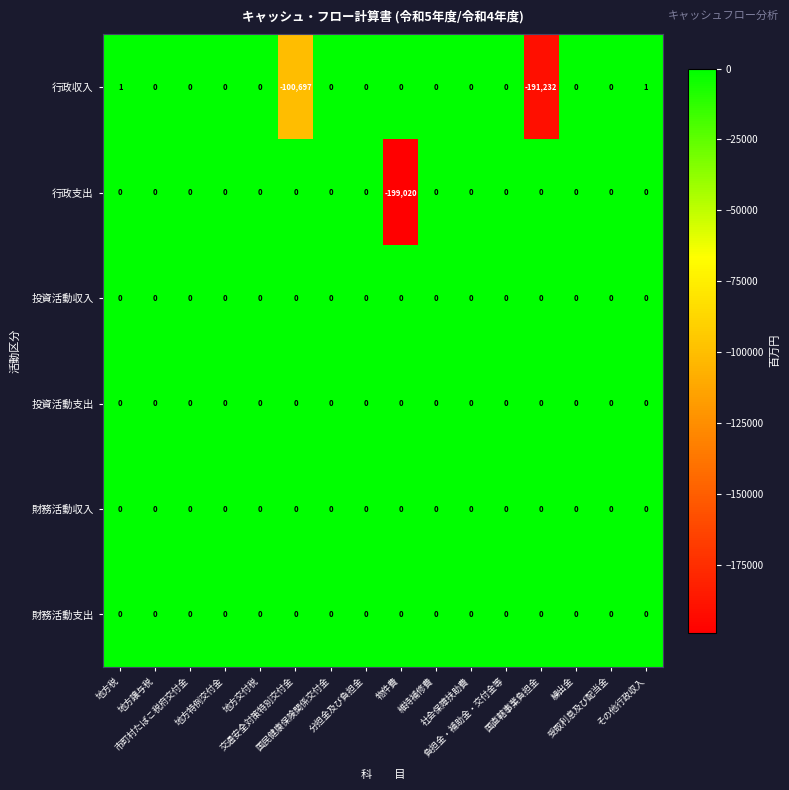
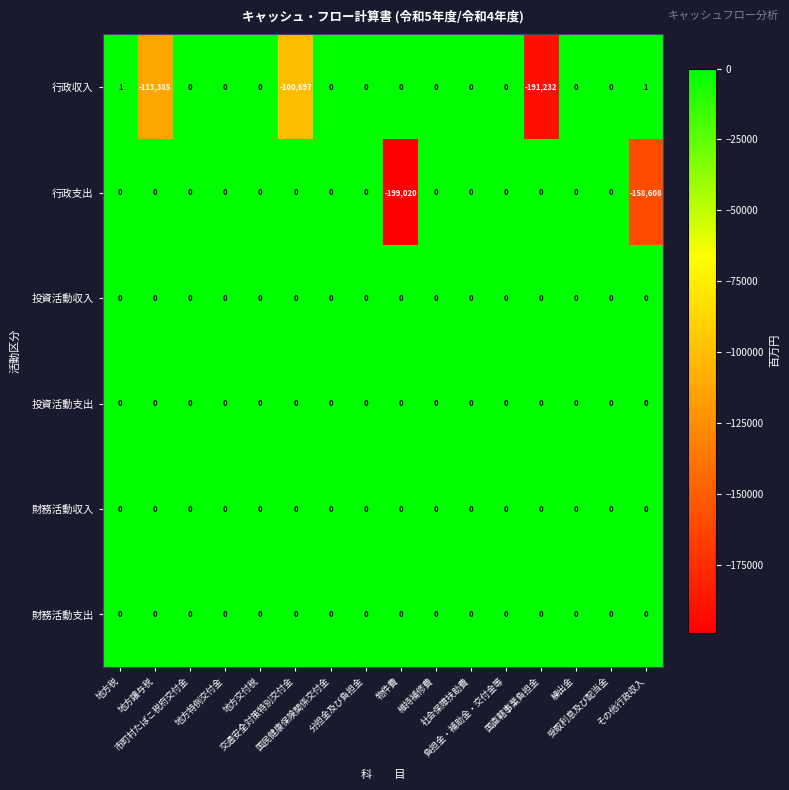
  {
    "行政収入": {
      "地方税": "1",
-     "地方譲与税": "0",
+     "地方譲与税": "-113,385",
      "市町村たばこ税府交付金": "0",
      "地方特例交付金": "0",
      "地方交付税": "0",
      "交通安全対策特別交付金": "-100,697",
      "国民健康保険関係交付金": "0",
      "分担金及び負担金": "0",
      "物件費": "0",
      "維持補修費": "0",
      "社会保障扶助費": "0",
      "負担金・補助金・交付金等": "0",
      "国直轄事業負担金": "-191,232",
      "繰出金": "0",
      "受取利息及び配当金": "0",
      "その他行政収入": "1"
    },
    "行政支出": {
      "地方税": "0",
      "地方譲与税": "0",
      "市町村たばこ税府交付金": "0",
      "地方特例交付金": "0",
      "地方交付税": "0",
      "交通安全対策特別交付金": "0",
      "国民健康保険関係交付金": "0",
      "分担金及び負担金": "0",
      "物件費": "-199,020",
      "維持補修費": "0",
      "社会保障扶助費": "0",
      "負担金・補助金・交付金等": "0",
      "国直轄事業負担金": "0",
      "繰出金": "0",
      "受取利息及び配当金": "0",
-     "その他行政収入": "0"
+     "その他行政収入": "-158,608"
    },
    "投資活動収入": {
      "地方税": "0",
      "地方譲与税": "0",
      "市町村たばこ税府交付金": "0",
      "地方特例交付金": "0",
      "地方交付税": "0",
      "交通安全対策特別交付金": "0",
      "国民健康保険関係交付金": "0",
      "分担金及び負担金": "0",
      "物件費": "0",
      "維持補修費": "0",
      "社会保障扶助費": "0",
      "負担金・補助金・交付金等": "0",
      "国直轄事業負担金": "0",
      "繰出金": "0",
      "受取利息及び配当金": "0",
      "その他行政収入": "0"
    },
    "投資活動支出": {
      "地方税": "0",
      "地方譲与税": "0",
      "市町村たばこ税府交付金": "0",
      "地方特例交付金": "0",
      "地方交付税": "0",
      "交通安全対策特別交付金": "0",
      "国民健康保険関係交付金": "0",
      "分担金及び負担金": "0",
      "物件費": "0",
      "維持補修費": "0",
      "社会保障扶助費": "0",
      "負担金・補助金・交付金等": "0",
      "国直轄事業負担金": "0",
      "繰出金": "0",
      "受取利息及び配当金": "0",
      "その他行政収入": "0"
    },
    "財務活動収入": {
      "地方税": "0",
      "地方譲与税": "0",
      "市町村たばこ税府交付金": "0",
      "地方特例交付金": "0",
      "地方交付税": "0",
      "交通安全対策特別交付金": "0",
      "国民健康保険関係交付金": "0",
      "分担金及び負担金": "0",
      "物件費": "0",
      "維持補修費": "0",
      "社会保障扶助費": "0",
      "負担金・補助金・交付金等": "0",
      "国直轄事業負担金": "0",
      "繰出金": "0",
      "受取利息及び配当金": "0",
      "その他行政収入": "0"
    },
    "財務活動支出": {
      "地方税": "0",
      "地方譲与税": "0",
      "市町村たばこ税府交付金": "0",
      "地方特例交付金": "0",
      "地方交付税": "0",
      "交通安全対策特別交付金": "0",
      "国民健康保険関係交付金": "0",
      "分担金及び負担金": "0",
      "物件費": "0",
      "維持補修費": "0",
      "社会保障扶助費": "0",
      "負担金・補助金・交付金等": "0",
      "国直轄事業負担金": "0",
      "繰出金": "0",
      "受取利息及び配当金": "0",
      "その他行政収入": "0"
    }
  }
